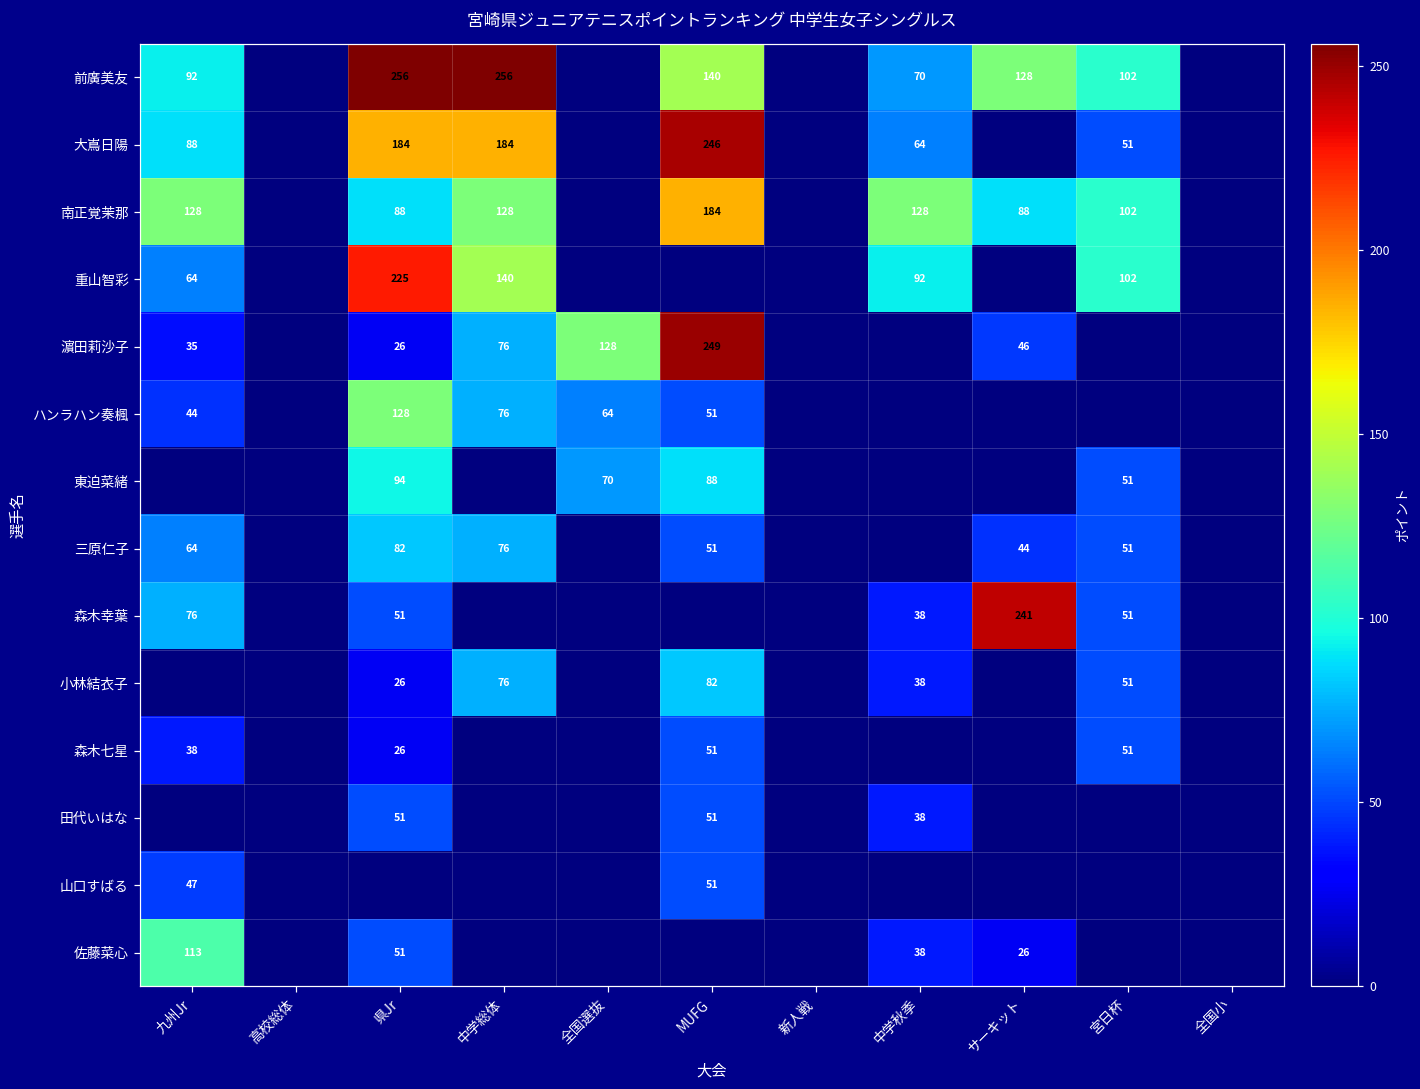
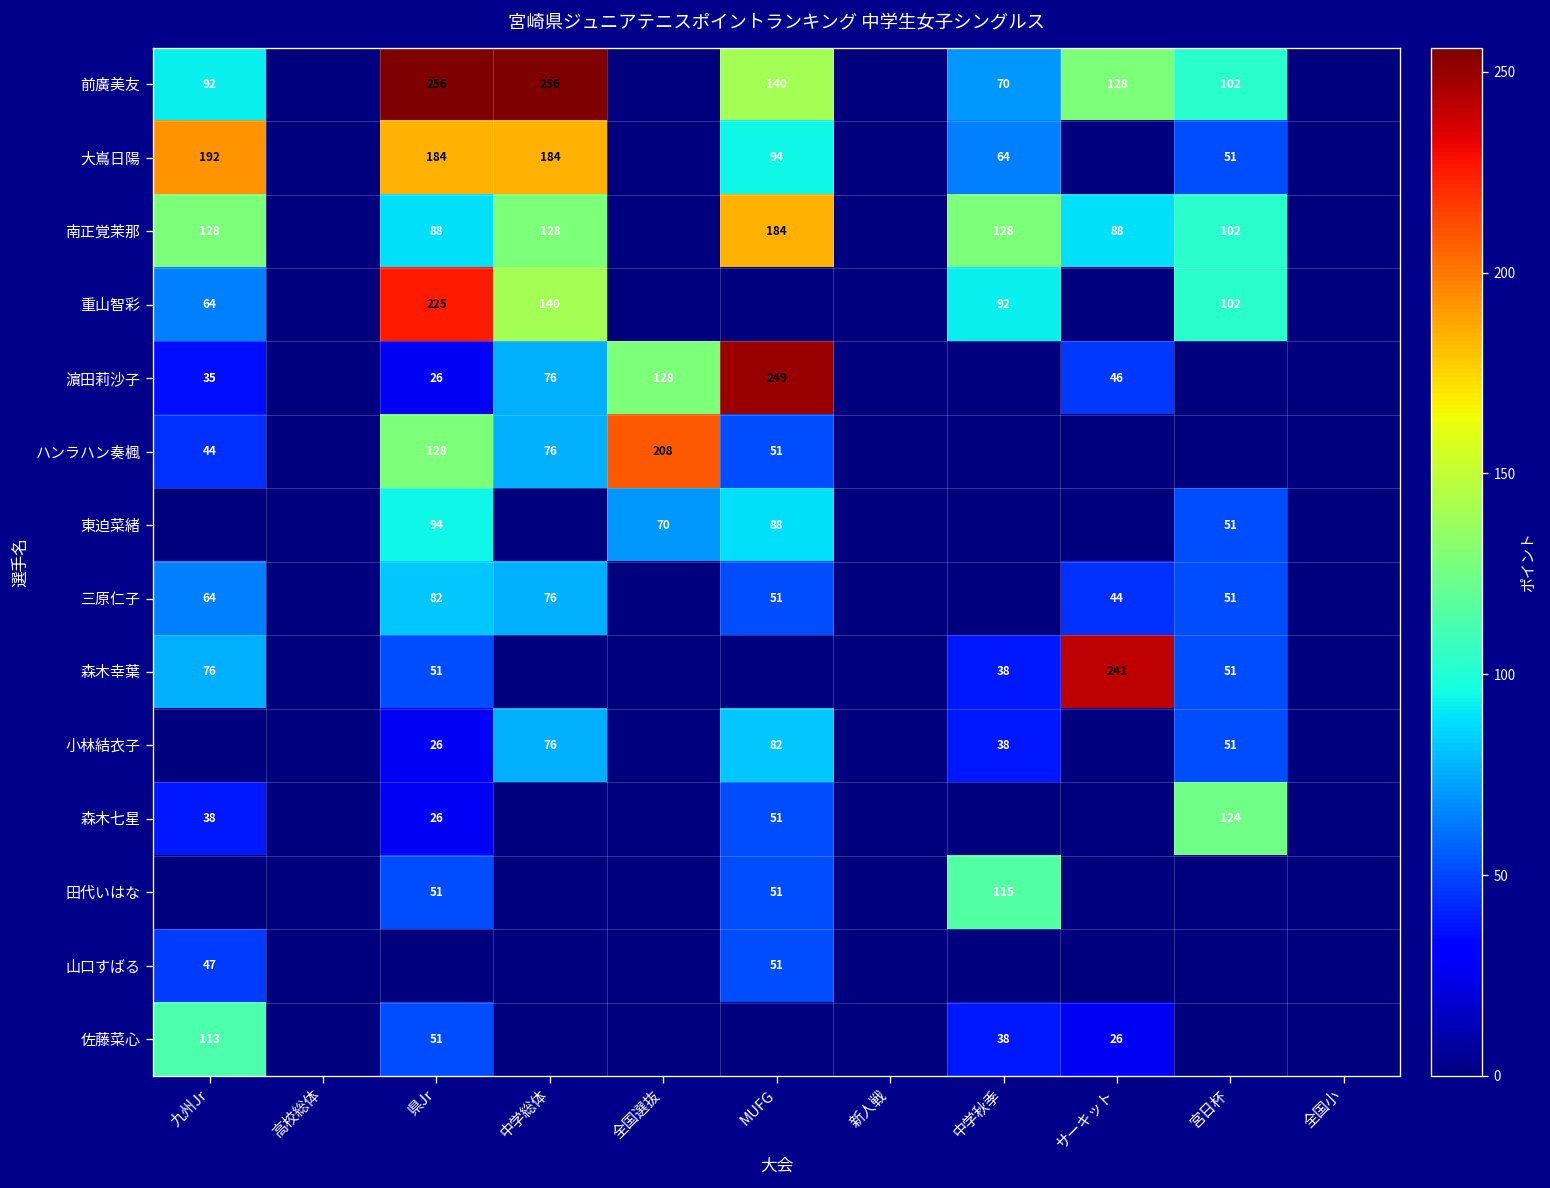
  {
    "前廣美友": {
      "九州Jr": 92,
      "県Jr": 256,
      "中学総体": 256,
      "MUFG": 140,
      "中学秋季": 70,
      "サーキット": 128,
      "宮日杯": 102
    },
    "大嶌日陽": {
-     "九州Jr": 88,
+     "九州Jr": 192,
      "県Jr": 184,
      "中学総体": 184,
-     "MUFG": 246,
+     "MUFG": 94,
      "中学秋季": 64,
      "宮日杯": 51
    },
    "南正覚茉那": {
      "九州Jr": 128,
      "県Jr": 88,
      "中学総体": 128,
      "MUFG": 184,
      "中学秋季": 128,
      "サーキット": 88,
      "宮日杯": 102
    },
    "重山智彩": {
      "九州Jr": 64,
      "県Jr": 225,
      "中学総体": 140,
      "中学秋季": 92,
      "宮日杯": 102
    },
    "濵田莉沙子": {
      "九州Jr": 35,
      "県Jr": 26,
      "中学総体": 76,
      "全国選抜": 128,
      "MUFG": 249,
      "サーキット": 46
    },
    "ハンラハン奏楓": {
      "九州Jr": 44,
      "県Jr": 128,
      "中学総体": 76,
-     "全国選抜": 64,
+     "全国選抜": 208,
      "MUFG": 51
    },
    "東迫菜緒": {
      "県Jr": 94,
      "全国選抜": 70,
      "MUFG": 88,
      "宮日杯": 51
    },
    "三原仁子": {
      "九州Jr": 64,
      "県Jr": 82,
      "中学総体": 76,
      "MUFG": 51,
      "サーキット": 44,
      "宮日杯": 51
    },
    "森木幸葉": {
      "九州Jr": 76,
      "県Jr": 51,
      "中学秋季": 38,
      "サーキット": 241,
      "宮日杯": 51
    },
    "小林結衣子": {
      "県Jr": 26,
      "中学総体": 76,
      "MUFG": 82,
      "中学秋季": 38,
      "宮日杯": 51
    },
    "森木七星": {
      "九州Jr": 38,
      "県Jr": 26,
      "MUFG": 51,
-     "宮日杯": 51
+     "宮日杯": 124
    },
    "田代いはな": {
      "県Jr": 51,
      "MUFG": 51,
-     "中学秋季": 38
+     "中学秋季": 115
    },
    "山口すばる": {
      "九州Jr": 47,
      "MUFG": 51
    },
    "佐藤菜心": {
      "九州Jr": 113,
      "県Jr": 51,
      "中学秋季": 38,
      "サーキット": 26
    }
  }
